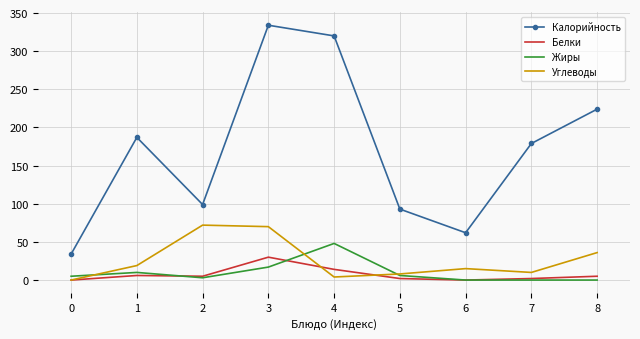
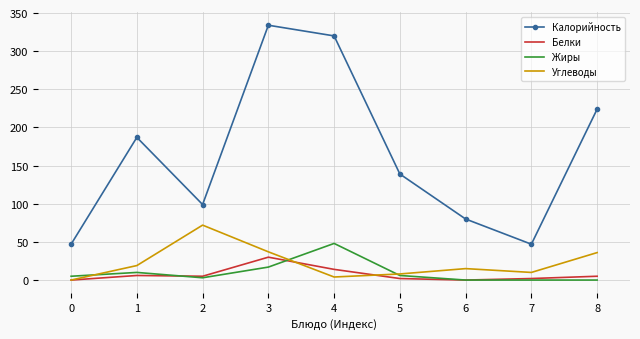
  {
    "Калорийность": {
-     "0": 30,
+     "0": 50,
      "1": 190,
      "2": 100,
      "3": 330,
      "4": 320,
-     "5": 90,
-     "6": 60,
-     "7": 180,
+     "5": 140,
+     "6": 80,
+     "7": 50,
      "8": 220
    },
    "Белки": {
      "1": 10,
      "3": 30,
      "4": 10,
      "5": 0,
      "8": 10
    },
    "Жиры": {
      "0": 10,
      "1": 10,
      "3": 20,
      "4": 50,
      "8": 0
    },
    "Углеводы": {
      "1": 20,
      "2": 70,
-     "3": 70,
+     "3": 40,
      "4": 0,
      "6": 20,
      "7": 10,
      "8": 40
    }
  }
